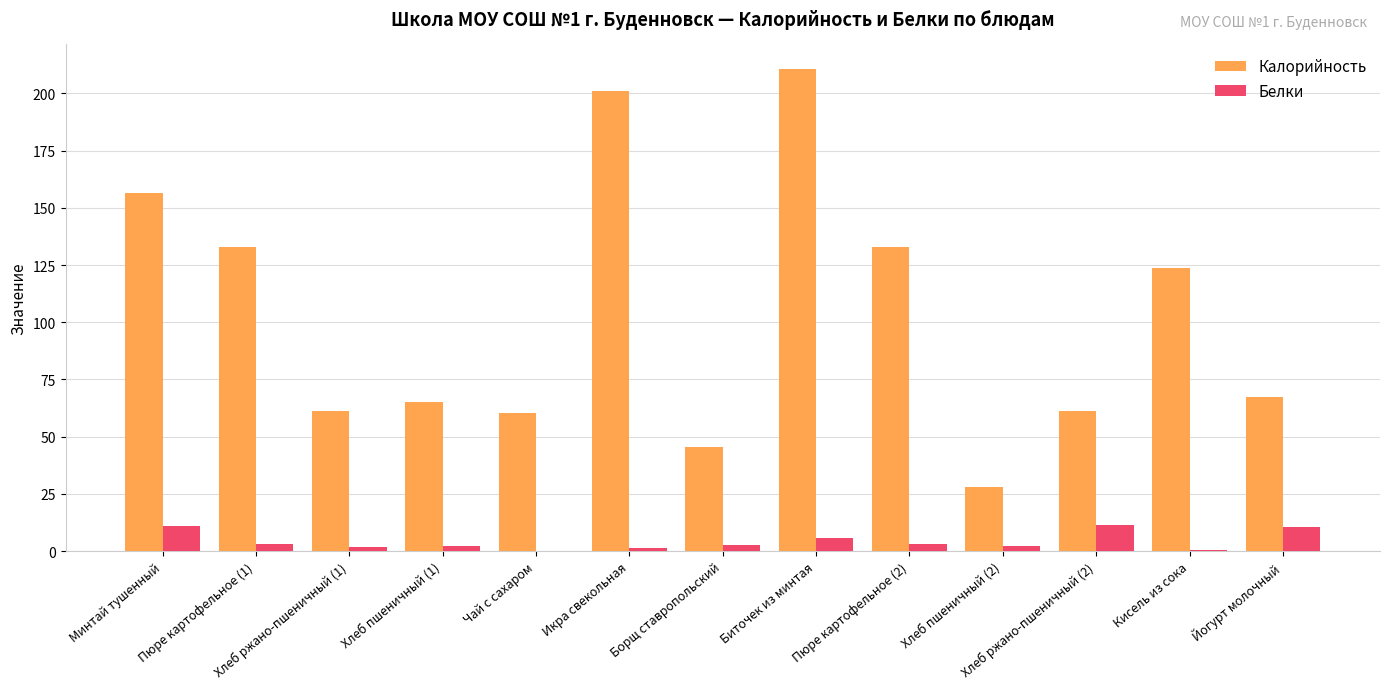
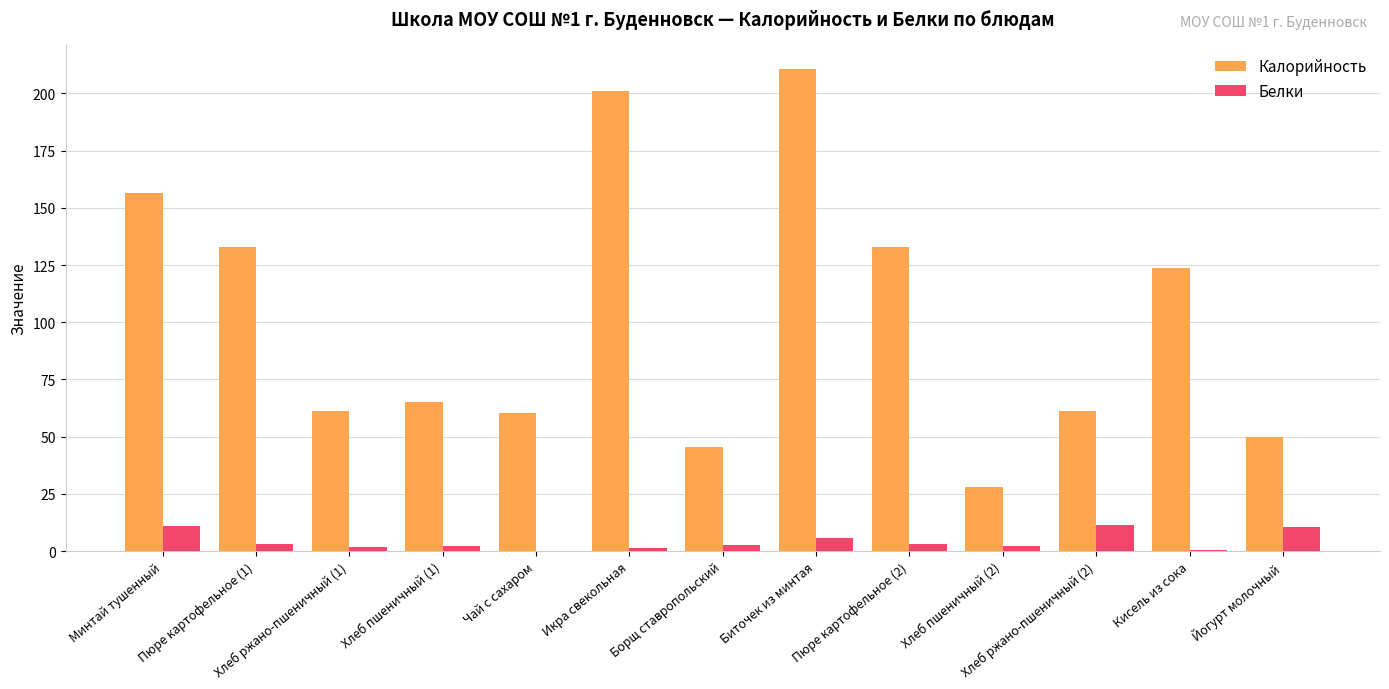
  {
    "Калорийность": {
      "Минтай тушенный": 156,
      "Пюре картофельное (1)": 133,
      "Хлеб ржано-пшеничный (1)": 61,
      "Хлеб пшеничный (1)": 65,
      "Чай с сахаром": 60,
      "Икра свекольная": 201,
      "Борщ ставропольский": 45,
      "Биточек из минтая": 211,
      "Пюре картофельное (2)": 133,
      "Хлеб пшеничный (2)": 28,
      "Хлеб ржано-пшеничный (2)": 61,
      "Кисель из сока": 124,
-     "Йогурт молочный": 67
+     "Йогурт молочный": 50
    },
    "Белки": {
      "Минтай тушенный": 11,
      "Пюре картофельное (1)": 3,
      "Хлеб ржано-пшеничный (1)": 2,
      "Хлеб пшеничный (1)": 2,
      "Икра свекольная": 1,
      "Борщ ставропольский": 3,
      "Биточек из минтая": 6,
      "Пюре картофельное (2)": 3,
      "Хлеб пшеничный (2)": 2,
      "Хлеб ржано-пшеничный (2)": 11,
      "Йогурт молочный": 11
    }
  }
